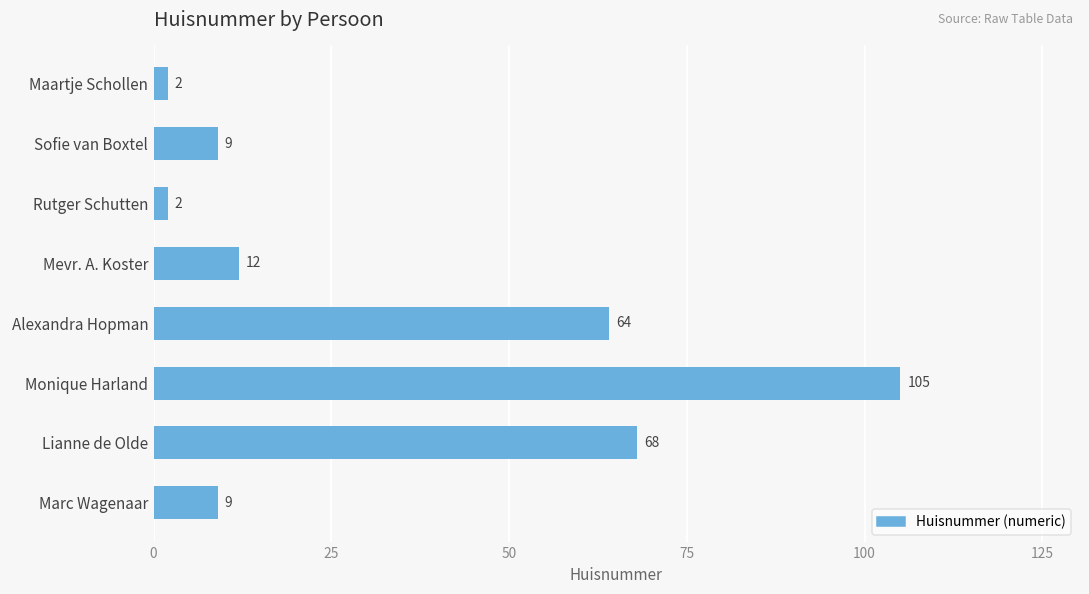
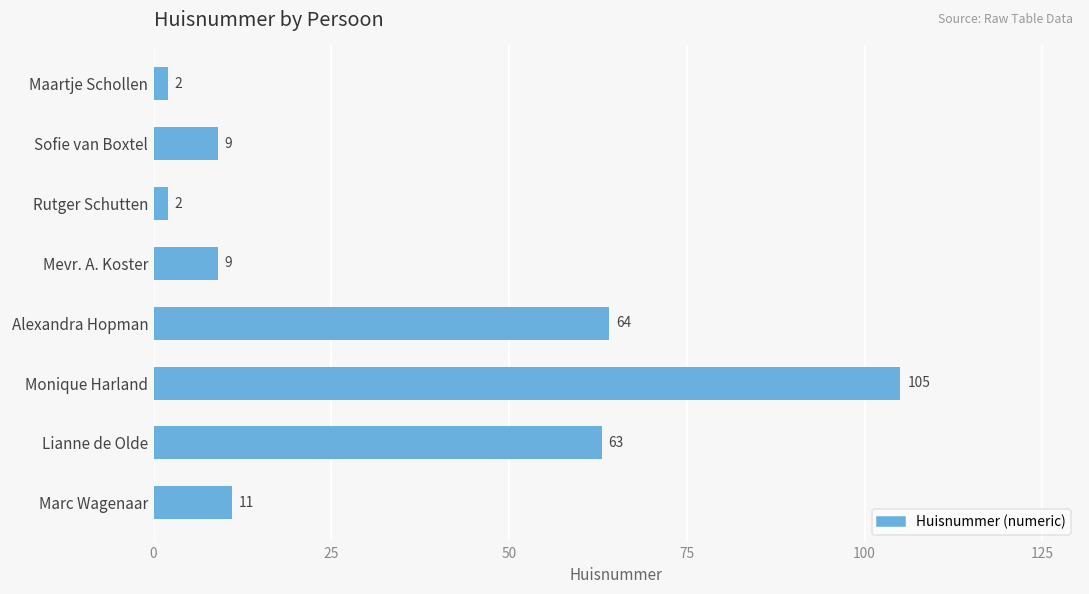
  {
    "Maartje Schollen": 2,
    "Sofie van Boxtel": 9,
    "Rutger Schutten": 2,
-   "Mevr. A. Koster": 12,
+   "Mevr. A. Koster": 9,
    "Alexandra Hopman": 64,
    "Monique Harland": 105,
-   "Lianne de Olde": 68,
-   "Marc Wagenaar": 9
+   "Lianne de Olde": 63,
+   "Marc Wagenaar": 11
  }
